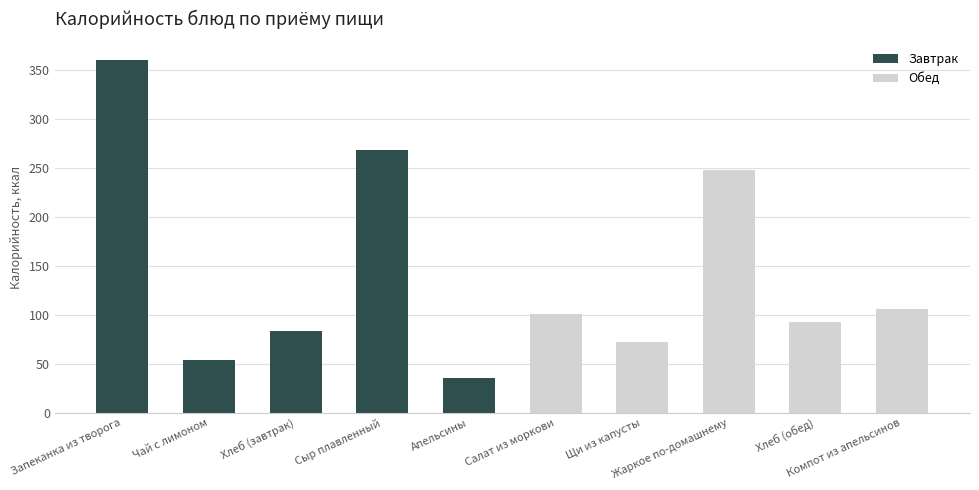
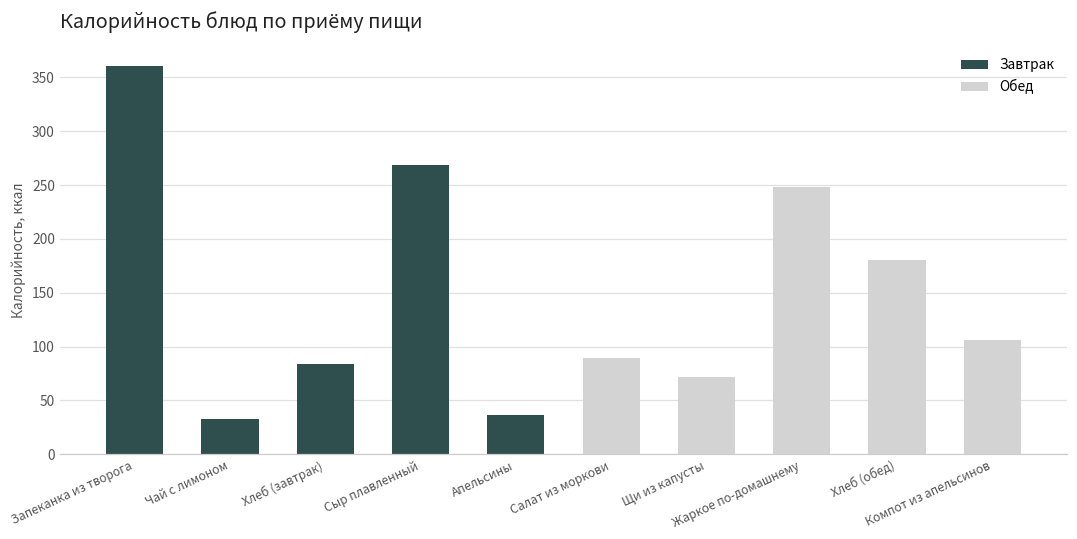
  {
    "Запеканка из творога": 360,
-   "Чай с лимоном": 50,
+   "Чай с лимоном": 30,
    "Хлеб (завтрак)": 80,
    "Сыр плавленный": 270,
    "Апельсины": 40,
-   "Салат из моркови": 100,
+   "Салат из моркови": 90,
    "Щи из капусты": 70,
    "Жаркое по-домашнему": 250,
-   "Хлеб (обед)": 90,
+   "Хлеб (обед)": 180,
    "Компот из апельсинов": 110
  }
